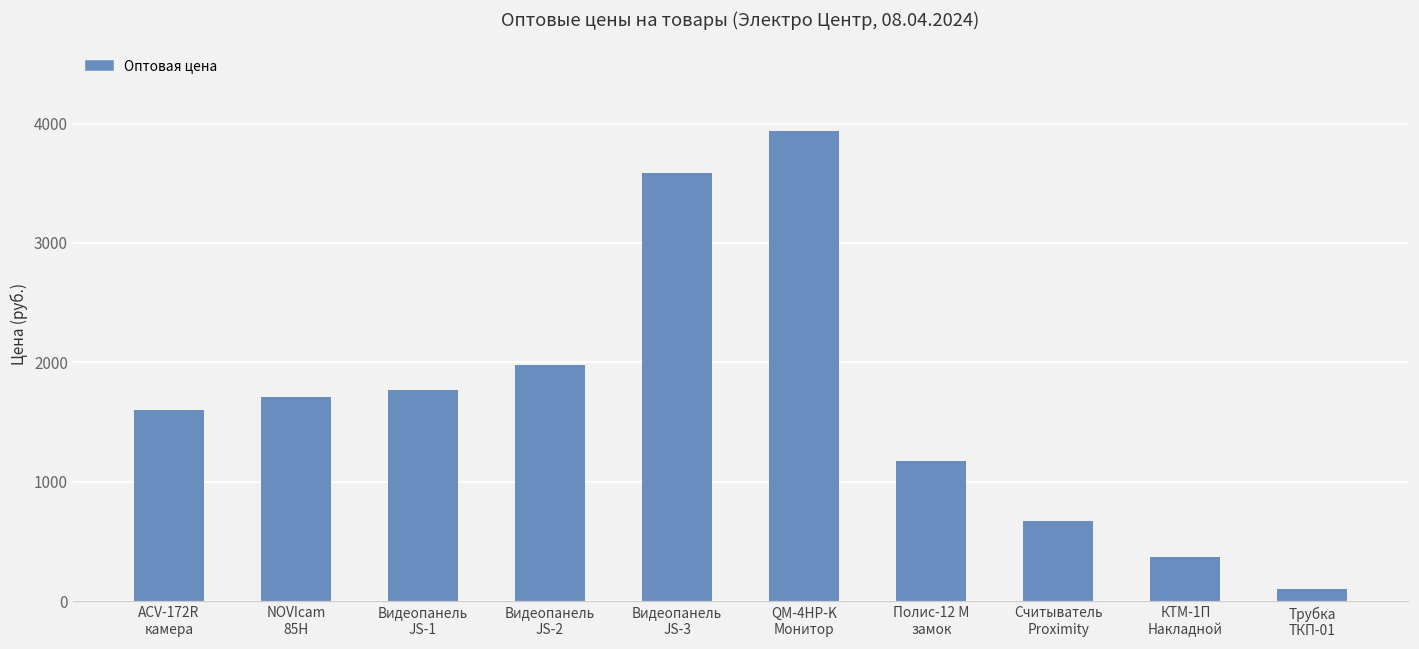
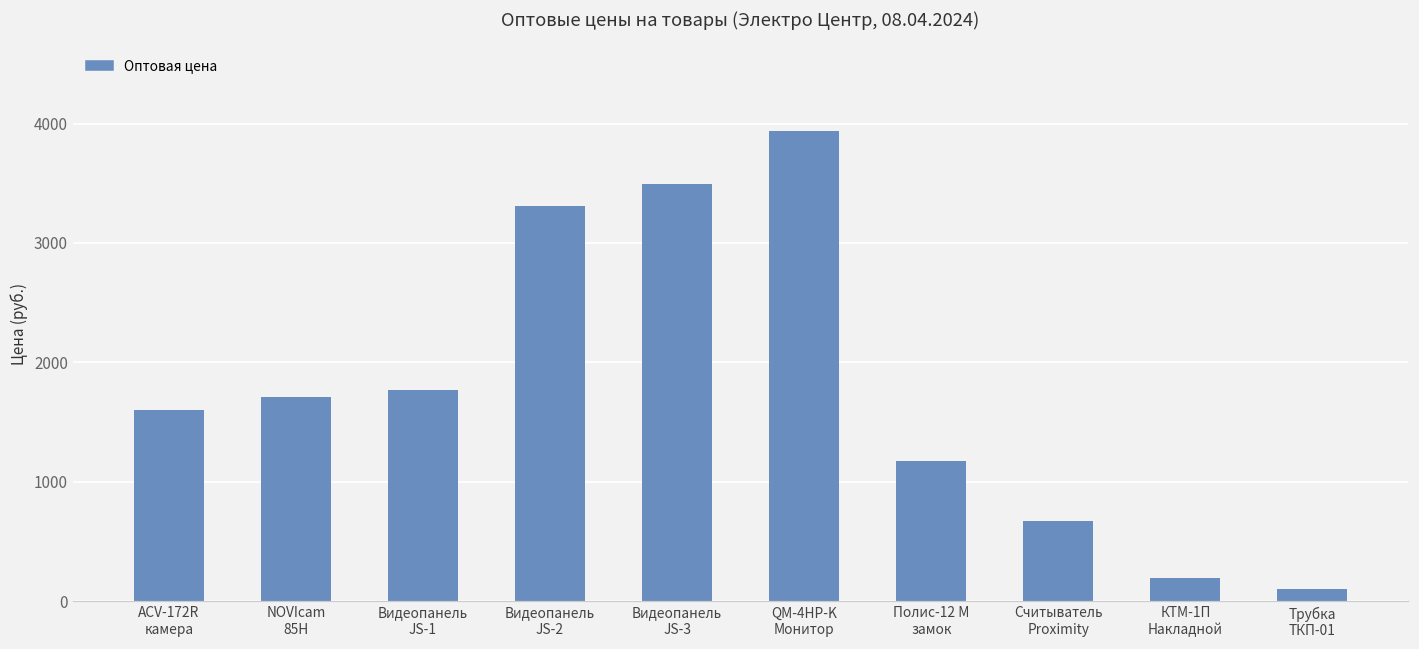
  {
    "ACV-172R камера": 1600,
    "NOVIcam 85H": 1710,
    "Видеопанель JS-1": 1770,
-   "Видеопанель JS-2": 1980,
-   "Видеопанель JS-3": 3590,
+   "Видеопанель JS-2": 3310,
+   "Видеопанель JS-3": 3500,
    "QM-4HP-K Монитор": 3930,
    "Полис-12 М замок": 1170,
    "Считыватель Proximity": 670,
-   "КТМ-1П Накладной": 370,
+   "КТМ-1П Накладной": 190,
    "Трубка ТКП-01": 100
  }
